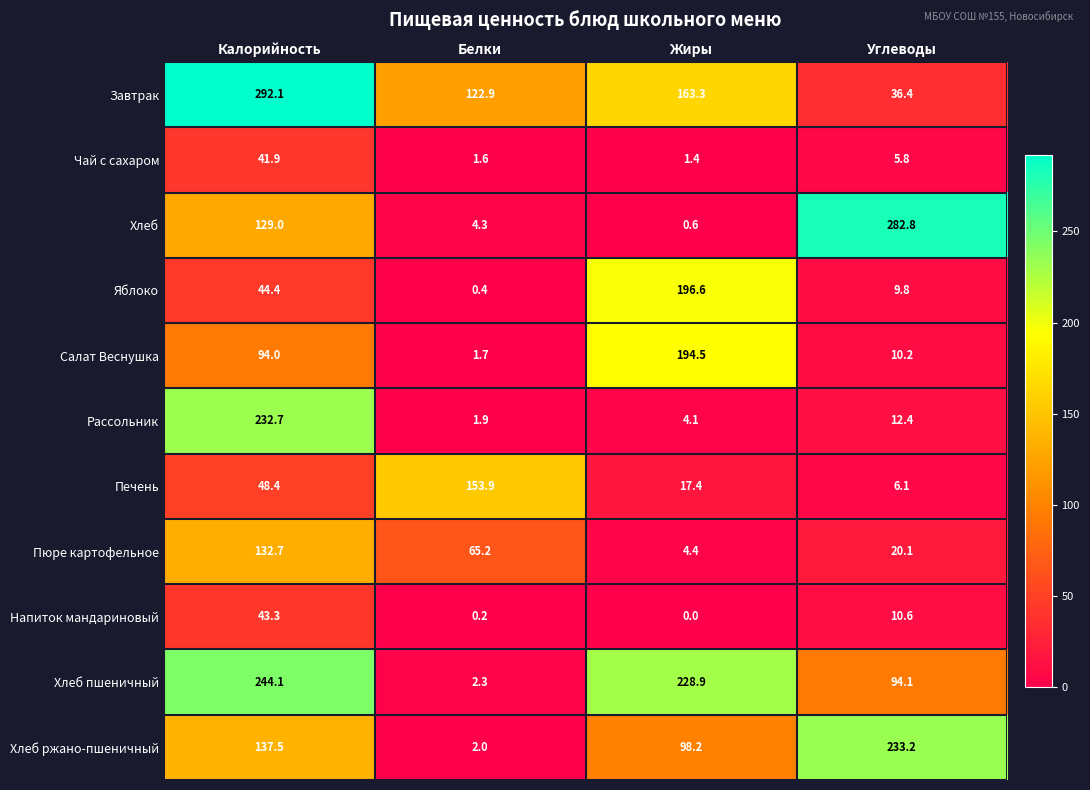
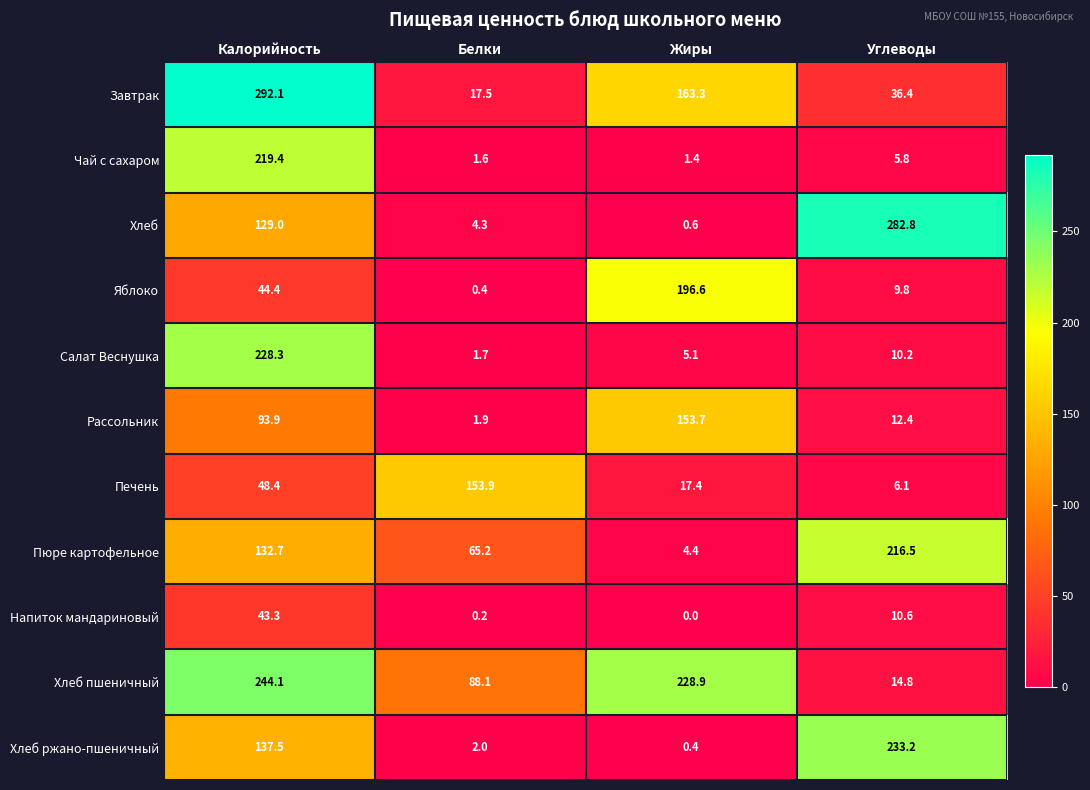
  {
    "Завтрак": {
      "Калорийность": 292.1,
-     "Белки": 122.9,
+     "Белки": 17.5,
      "Жиры": 163.3,
      "Углеводы": 36.4
    },
    "Чай с сахаром": {
-     "Калорийность": 41.9,
+     "Калорийность": 219.4,
      "Белки": 1.6,
      "Жиры": 1.4,
      "Углеводы": 5.8
    },
    "Хлеб": {
      "Калорийность": 129.0,
      "Белки": 4.3,
      "Жиры": 0.6,
      "Углеводы": 282.8
    },
    "Яблоко": {
      "Калорийность": 44.4,
      "Белки": 0.4,
      "Жиры": 196.6,
      "Углеводы": 9.8
    },
    "Салат Веснушка": {
-     "Калорийность": 94.0,
+     "Калорийность": 228.3,
      "Белки": 1.7,
-     "Жиры": 194.5,
+     "Жиры": 5.1,
      "Углеводы": 10.2
    },
    "Рассольник": {
-     "Калорийность": 232.7,
+     "Калорийность": 93.9,
      "Белки": 1.9,
-     "Жиры": 4.1,
+     "Жиры": 153.7,
      "Углеводы": 12.4
    },
    "Печень": {
      "Калорийность": 48.4,
      "Белки": 153.9,
      "Жиры": 17.4,
      "Углеводы": 6.1
    },
    "Пюре картофельное": {
      "Калорийность": 132.7,
      "Белки": 65.2,
      "Жиры": 4.4,
-     "Углеводы": 20.1
+     "Углеводы": 216.5
    },
    "Напиток мандариновый": {
      "Калорийность": 43.3,
      "Белки": 0.2,
      "Жиры": 0.0,
      "Углеводы": 10.6
    },
    "Хлеб пшеничный": {
      "Калорийность": 244.1,
-     "Белки": 2.3,
+     "Белки": 88.1,
      "Жиры": 228.9,
-     "Углеводы": 94.1
+     "Углеводы": 14.8
    },
    "Хлеб ржано-пшеничный": {
      "Калорийность": 137.5,
      "Белки": 2.0,
-     "Жиры": 98.2,
+     "Жиры": 0.4,
      "Углеводы": 233.2
    }
  }
